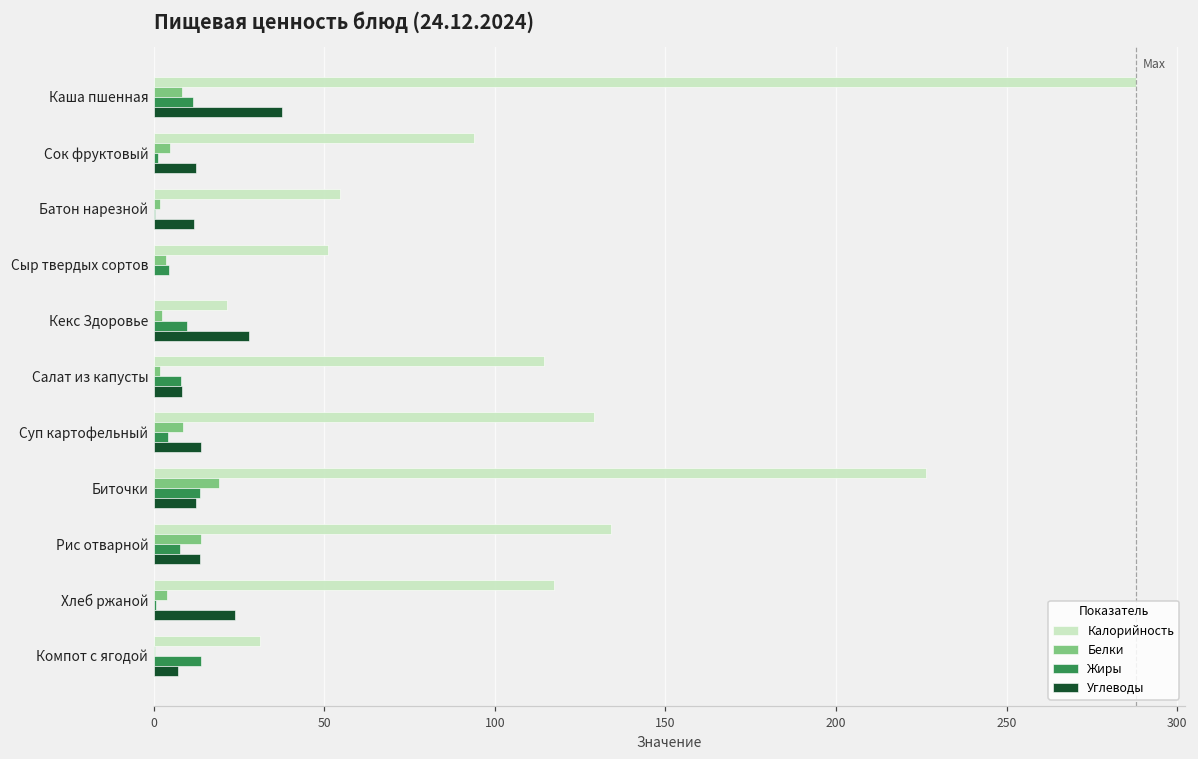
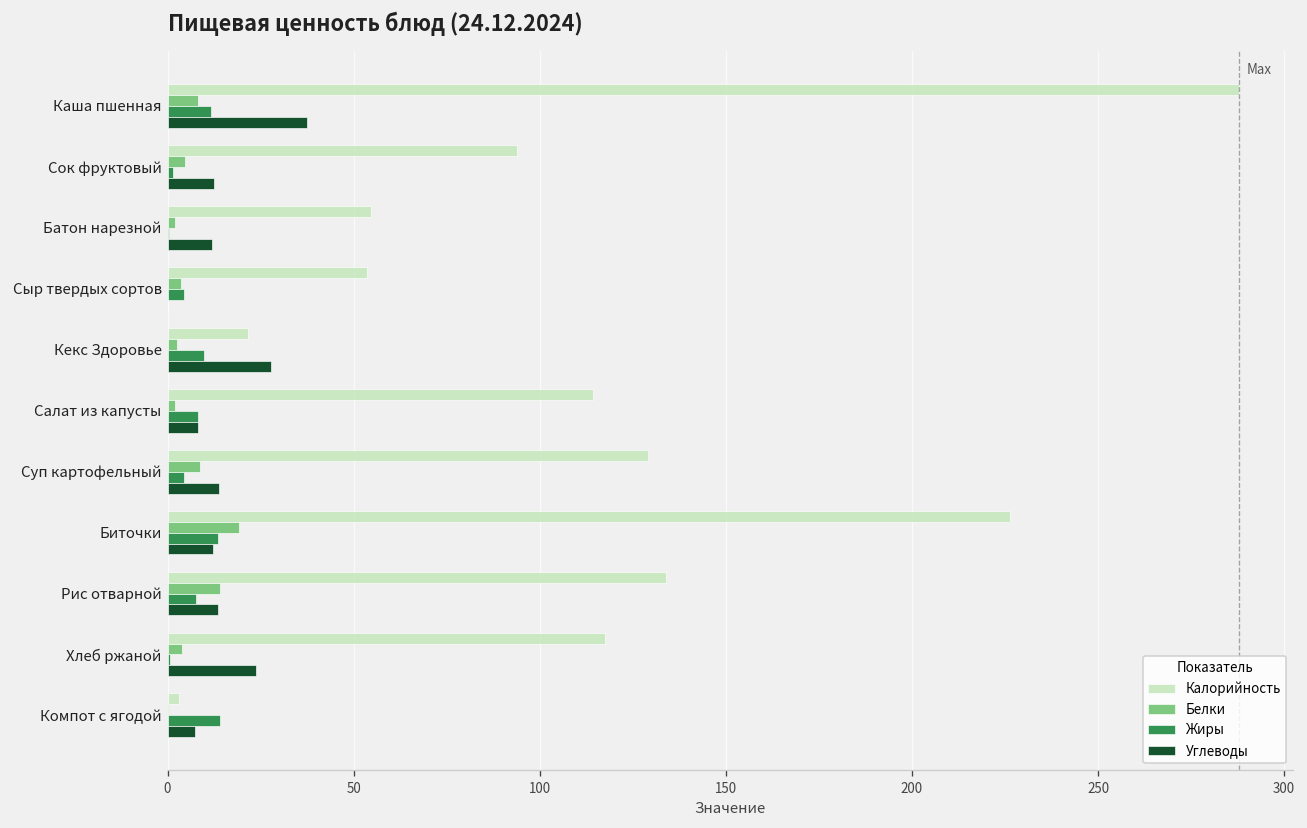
  {
    "Калорийность": {
      "Каша пшенная": 288,
      "Сок фруктовый": 94,
      "Батон нарезной": 55,
-     "Сыр твердых сортов": 51,
+     "Сыр твердых сортов": 54,
      "Кекс Здоровье": 22,
      "Салат из капусты": 114,
      "Суп картофельный": 129,
      "Биточки": 226,
      "Рис отварной": 134,
      "Хлеб ржаной": 117,
-     "Компот с ягодой": 31
+     "Компот с ягодой": 3
    },
    "Белки": {
      "Каша пшенная": 8,
      "Сок фруктовый": 5,
      "Батон нарезной": 2,
      "Сыр твердых сортов": 4,
      "Кекс Здоровье": 3,
      "Салат из капусты": 2,
      "Суп картофельный": 9,
      "Биточки": 19,
      "Рис отварной": 14,
      "Хлеб ржаной": 4
    },
    "Жиры": {
      "Каша пшенная": 12,
      "Сок фруктовый": 1,
      "Сыр твердых сортов": 4,
      "Кекс Здоровье": 10,
      "Салат из капусты": 8,
      "Суп картофельный": 4,
      "Биточки": 14,
      "Рис отварной": 8,
      "Компот с ягодой": 14
    },
    "Углеводы": {
      "Каша пшенная": 38,
      "Сок фруктовый": 12,
      "Батон нарезной": 12,
      "Сыр твердых сортов": 0,
      "Кекс Здоровье": 28,
      "Салат из капусты": 8,
      "Суп картофельный": 14,
      "Биточки": 12,
      "Рис отварной": 14,
      "Хлеб ржаной": 24,
      "Компот с ягодой": 7
    }
  }
